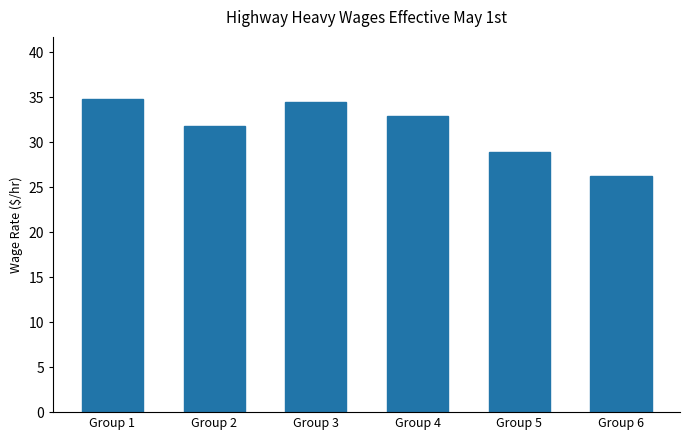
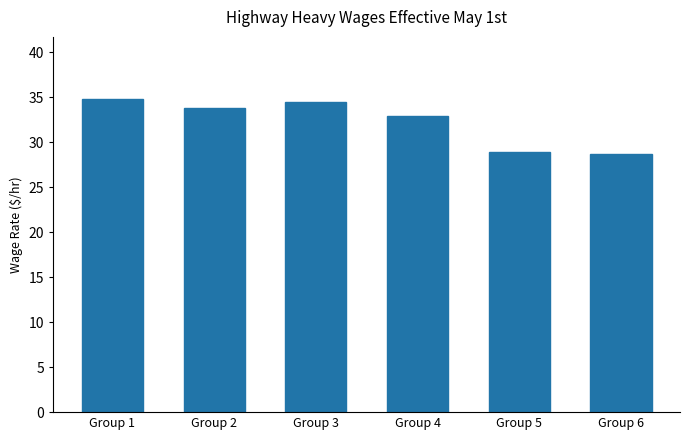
  {
    "Group 1": 35,
-   "Group 2": 32,
+   "Group 2": 34,
    "Group 3": 34,
    "Group 4": 33,
    "Group 5": 29,
-   "Group 6": 26
+   "Group 6": 29
  }
